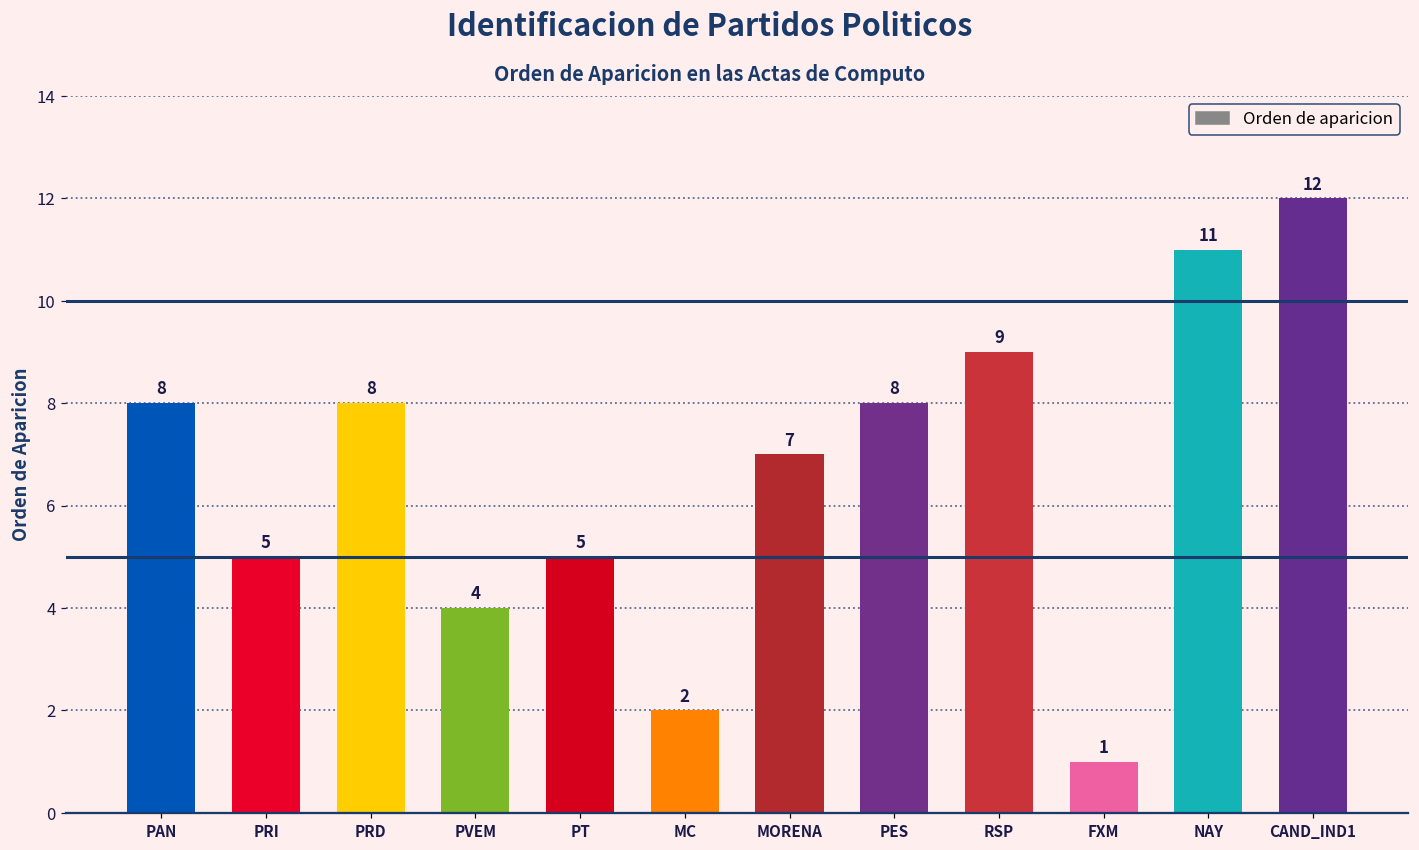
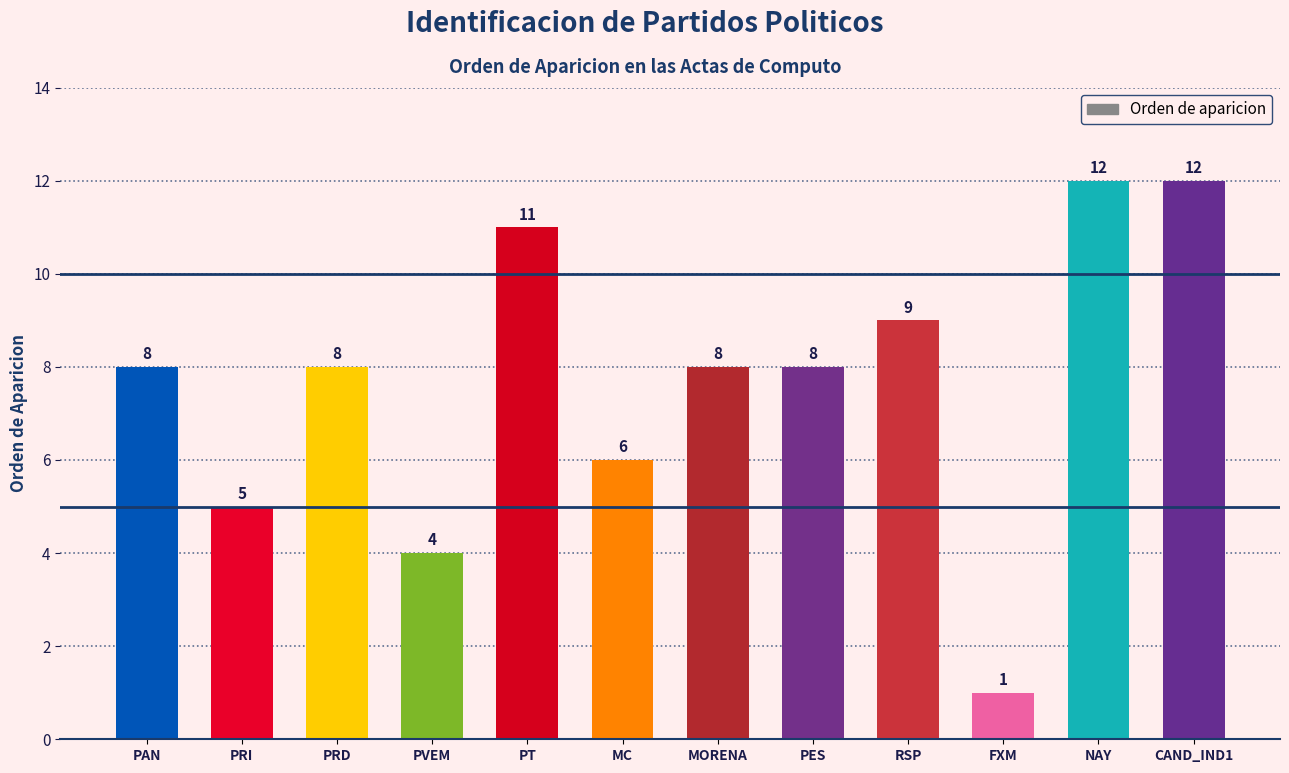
  {
    "PAN": 8,
    "PRI": 5,
    "PRD": 8,
    "PVEM": 4,
-   "PT": 5,
-   "MC": 2,
-   "MORENA": 7,
+   "PT": 11,
+   "MC": 6,
+   "MORENA": 8,
    "PES": 8,
    "RSP": 9,
    "FXM": 1,
-   "NAY": 11,
+   "NAY": 12,
    "CAND_IND1": 12
  }
